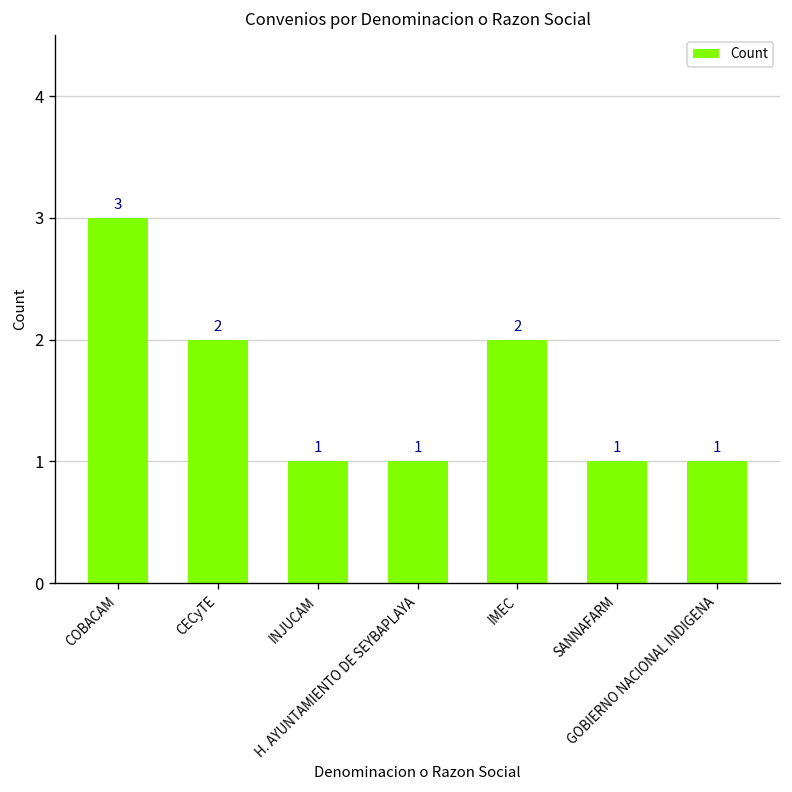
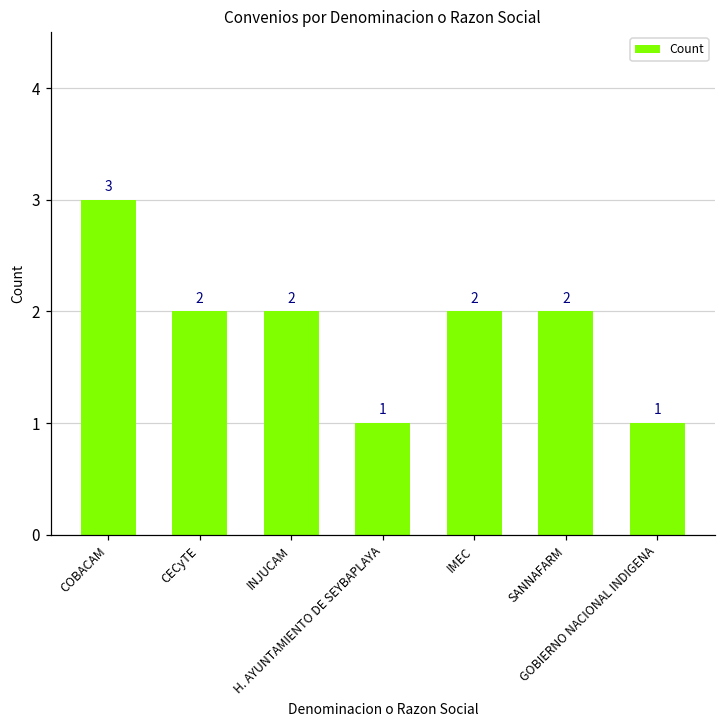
  {
    "COBACAM": 3,
    "CECyTE": 2,
-   "INJUCAM": 1,
+   "INJUCAM": 2,
    "H. AYUNTAMIENTO DE SEYBAPLAYA": 1,
    "IMEC": 2,
-   "SANNAFARM": 1,
+   "SANNAFARM": 2,
    "GOBIERNO NACIONAL INDIGENA": 1
  }
